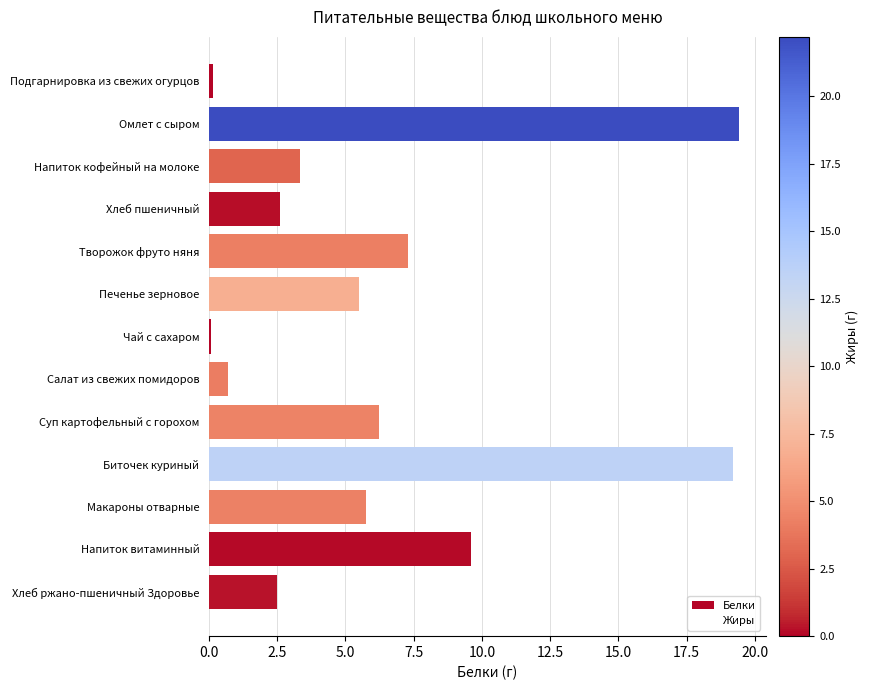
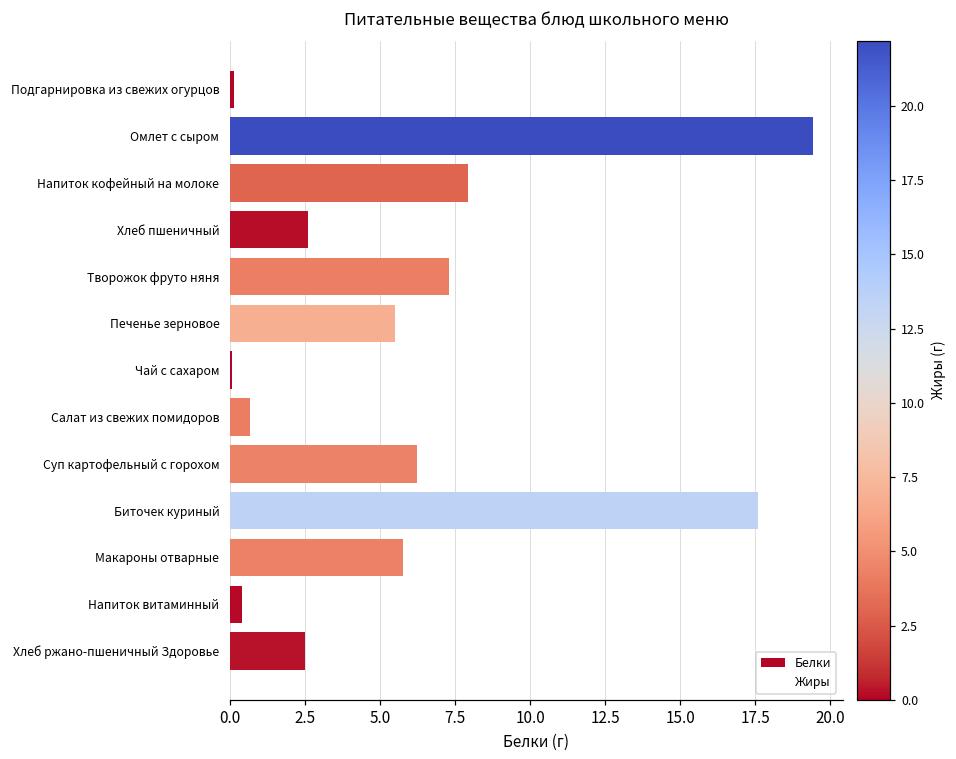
  {
    "Белки": {
      "Подгарнировка из свежих огурцов": 0.1,
      "Омлет с сыром": 19.4,
-     "Напиток кофейный на молоке": 3.3,
+     "Напиток кофейный на молоке": 7.9,
      "Хлеб пшеничный": 2.6,
      "Творожок фруто няня": 7.3,
      "Печенье зерновое": 5.5,
      "Салат из свежих помидоров": 0.7,
      "Суп картофельный с горохом": 6.2,
-     "Биточек куриный": 19.2,
+     "Биточек куриный": 17.6,
      "Макароны отварные": 5.8,
-     "Напиток витаминный": 9.6,
+     "Напиток витаминный": 0.4,
      "Хлеб ржано-пшеничный Здоровье": 2.5
    },
    "Жиры": {
      "Подгарнировка из свежих огурцов": 0.0,
      "Омлет с сыром": 0.0,
      "Напиток кофейный на молоке": 0.0,
      "Хлеб пшеничный": 0.0,
      "Творожок фруто няня": 0.0,
      "Печенье зерновое": 0.0,
      "Чай с сахаром": 0.0,
      "Салат из свежих помидоров": 0.0,
      "Суп картофельный с горохом": 0.0,
      "Биточек куриный": 0.0,
      "Макароны отварные": 0.0,
      "Напиток витаминный": 0.0,
      "Хлеб ржано-пшеничный Здоровье": 0.0
    }
  }
